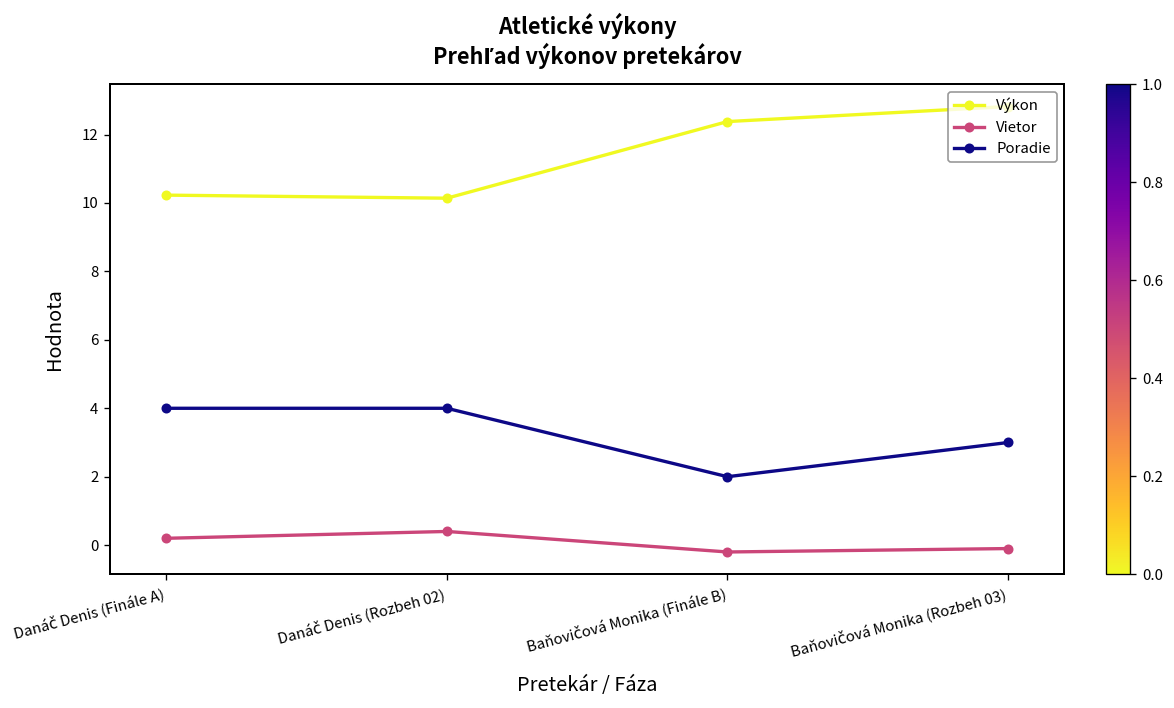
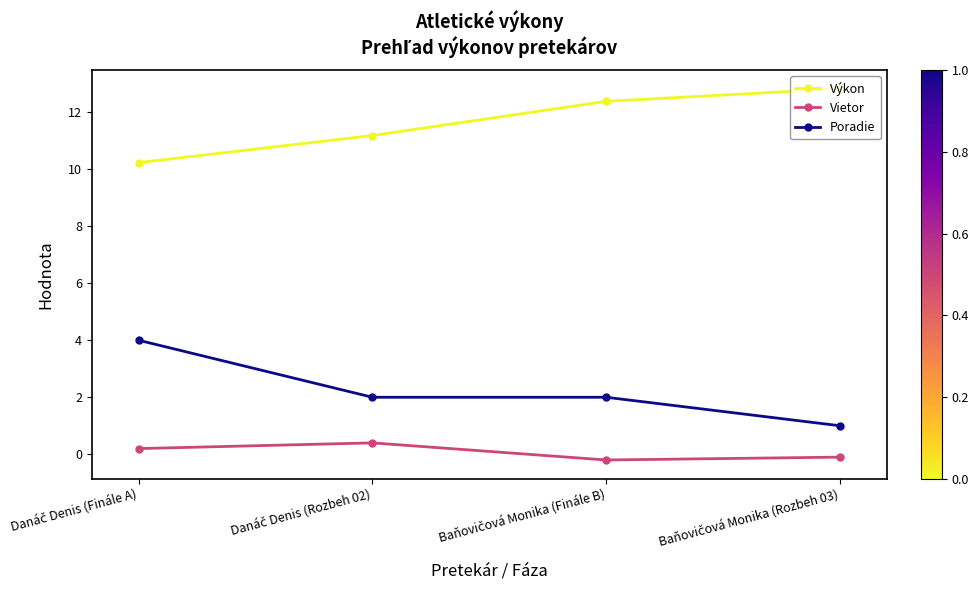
  {
    "Výkon": {
      "Danáč Denis (Finále A)": 10.2,
-     "Danáč Denis (Rozbeh 02)": 10.1,
+     "Danáč Denis (Rozbeh 02)": 11.2,
      "Baňovičová Monika (Finále B)": 12.4
    },
    "Vietor": {
      "Danáč Denis (Finále A)": 0.2,
      "Danáč Denis (Rozbeh 02)": 0.4,
      "Baňovičová Monika (Finále B)": -0.2,
      "Baňovičová Monika (Rozbeh 03)": -0.1
    },
    "Poradie": {
      "Danáč Denis (Finále A)": 4,
-     "Danáč Denis (Rozbeh 02)": 4,
+     "Danáč Denis (Rozbeh 02)": 2,
      "Baňovičová Monika (Finále B)": 2,
-     "Baňovičová Monika (Rozbeh 03)": 3
+     "Baňovičová Monika (Rozbeh 03)": 1
    }
  }
